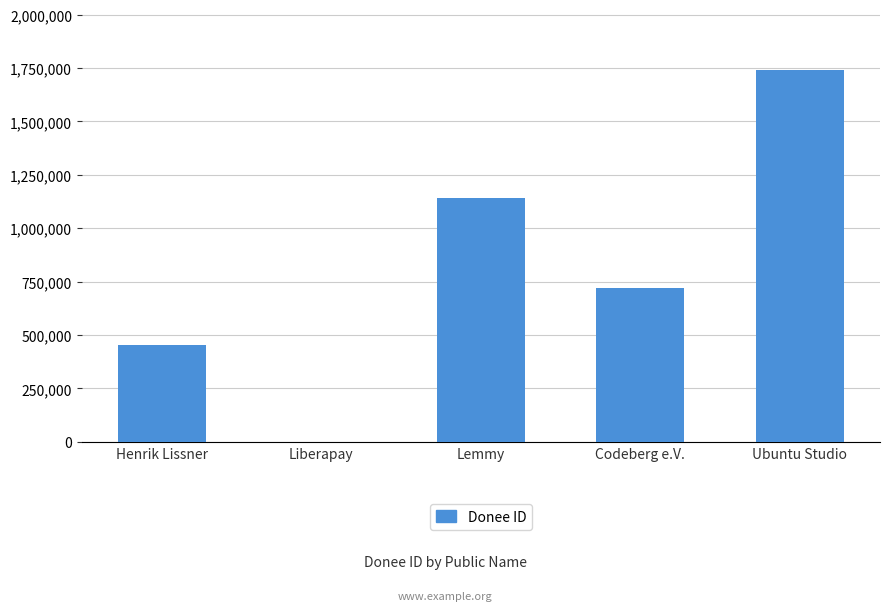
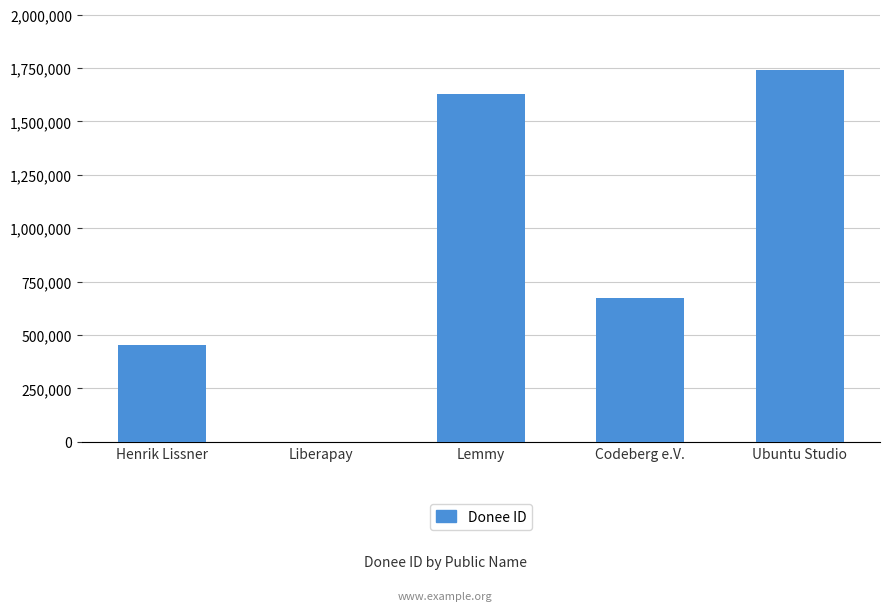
  {
    "Henrik Lissner": "450,000",
-   "Lemmy": "1,140,000",
-   "Codeberg e.V.": "720,000",
+   "Lemmy": "1,630,000",
+   "Codeberg e.V.": "670,000",
    "Ubuntu Studio": "1,740,000"
  }
